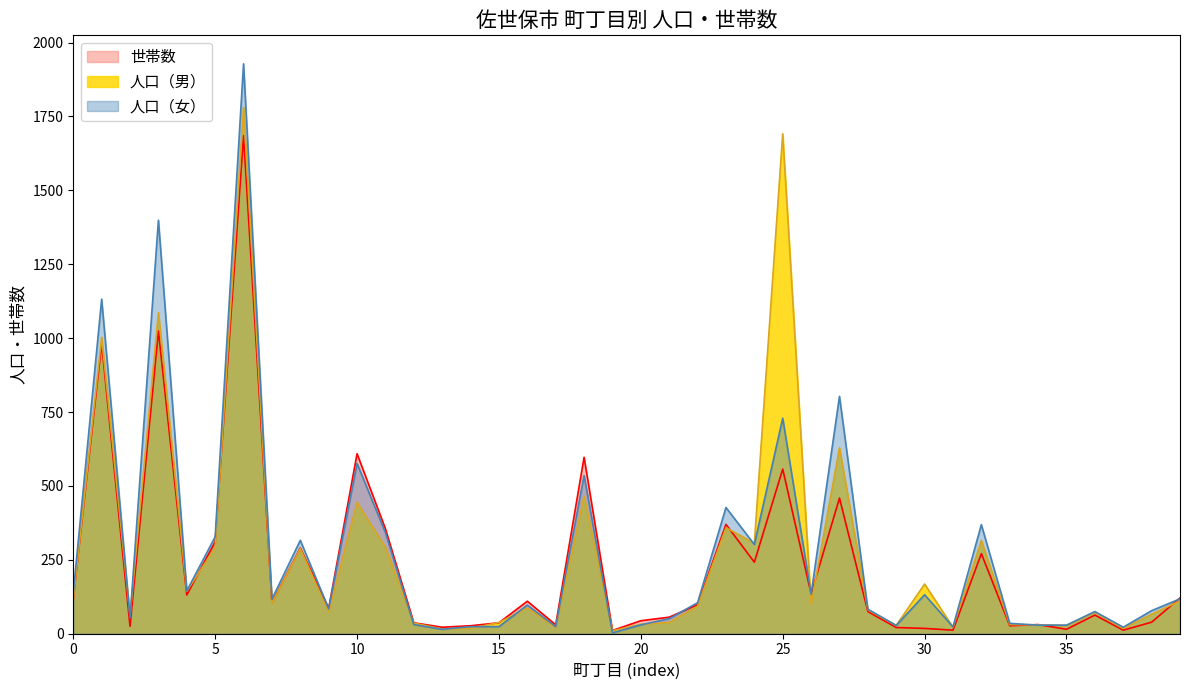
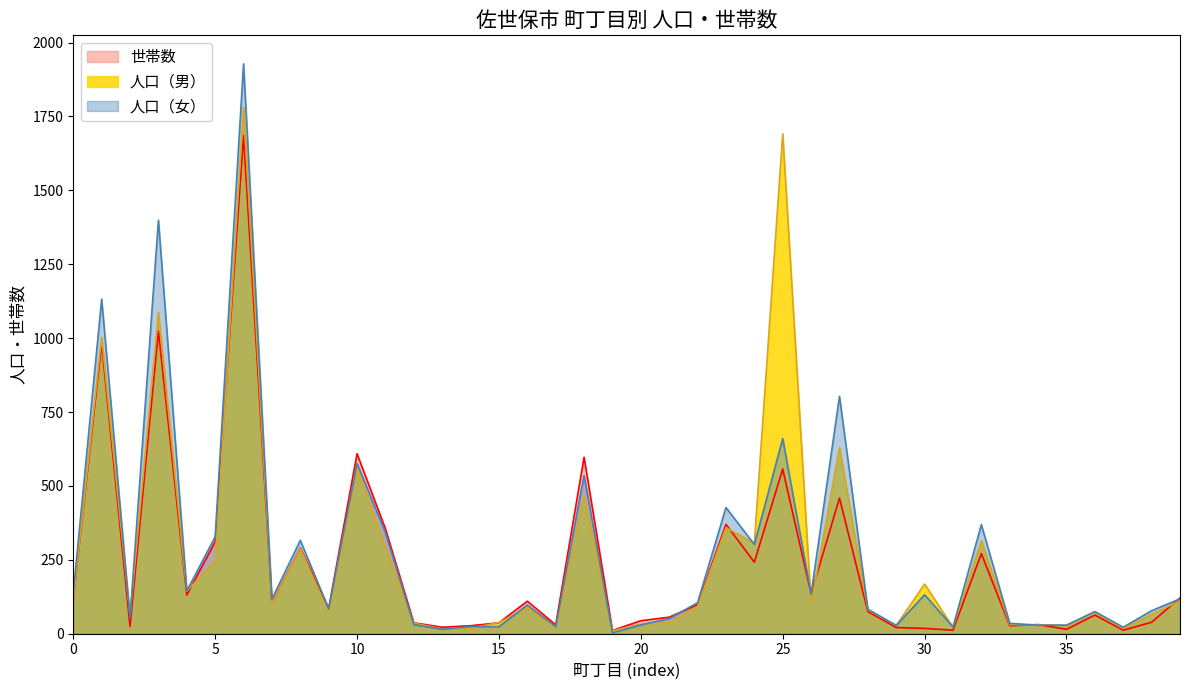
  {
    "世帯数": {
      "5": 310,
      "10": 610,
      "20": 40,
      "25": 560,
      "30": 20,
      "35": 20
    },
    "人口（男）": {
-     "5": 290,
-     "10": 440,
+     "5": 250,
+     "10": 560,
      "25": 1690,
      "30": 170
    },
    "人口（女）": {
      "0": 140,
      "5": 330,
      "10": 580,
      "15": 20,
-     "25": 730,
+     "25": 660,
      "30": 130
    }
  }
